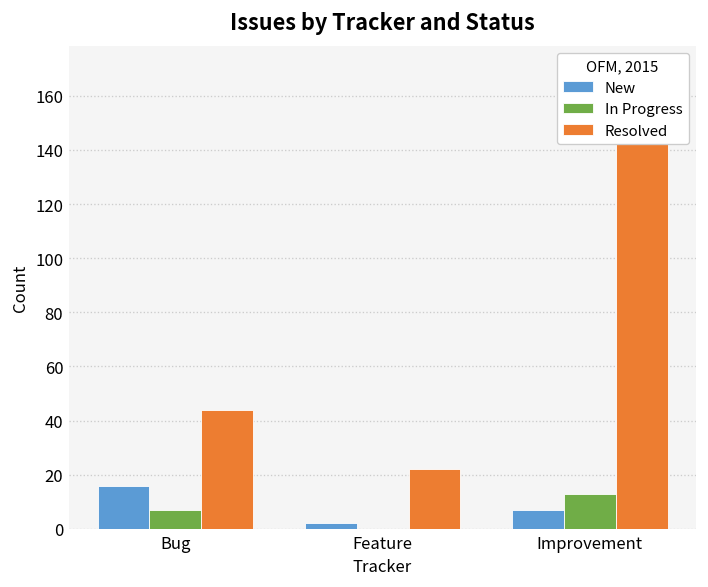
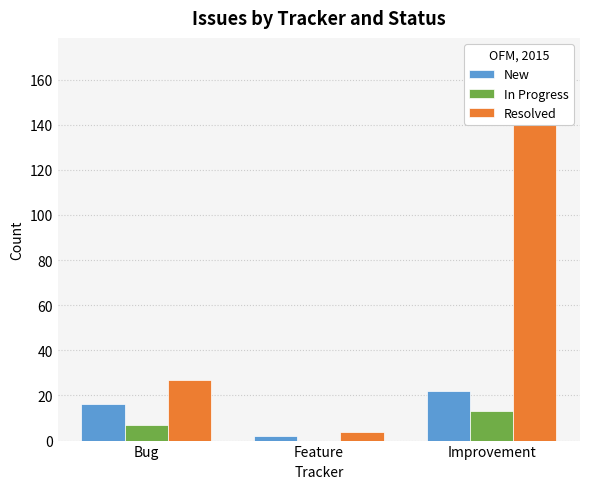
  {
    "New": {
      "Bug": 16,
      "Feature": 2,
-     "Improvement": 7
+     "Improvement": 22
    },
    "In Progress": {
      "Bug": 7,
      "Feature": 0,
      "Improvement": 13
    },
    "Resolved": {
-     "Bug": 44,
-     "Feature": 22
+     "Bug": 27,
+     "Feature": 4
    }
  }
